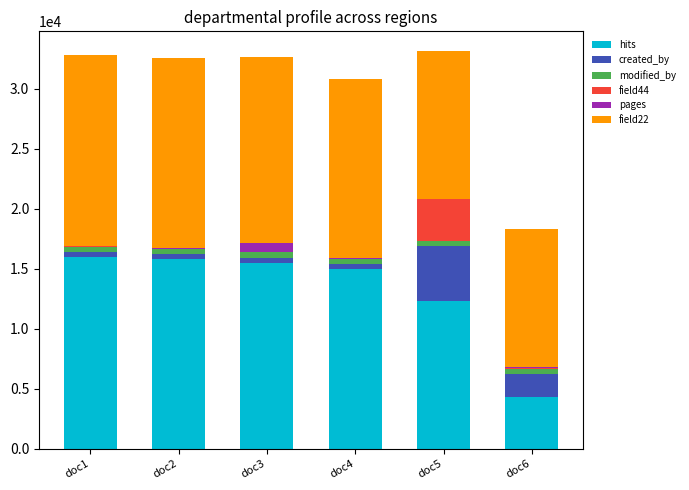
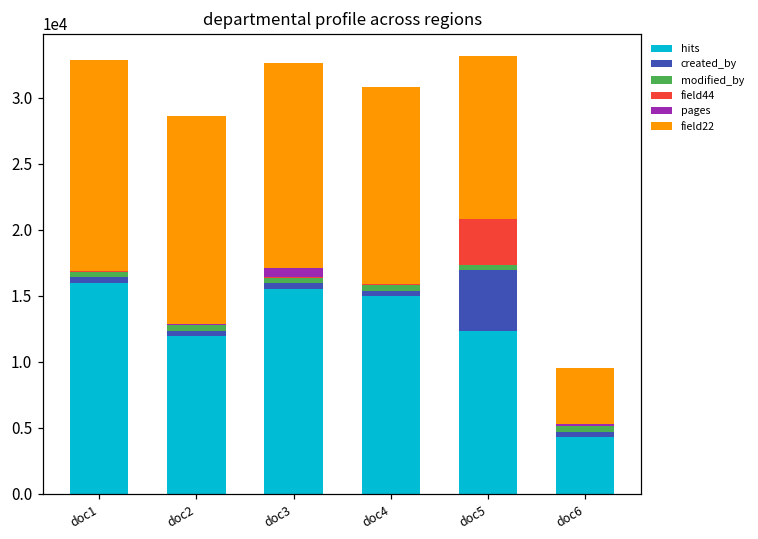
  {
    "hits": {
      "doc1": 16000,
-     "doc2": 15800,
+     "doc2": 11900,
      "doc3": 15500,
      "doc4": 15000,
      "doc5": 12300,
      "doc6": 4300
    },
    "created_by": {
      "doc1": 400,
      "doc2": 400,
      "doc3": 400,
      "doc4": 400,
      "doc5": 4600,
-     "doc6": 1900
+     "doc6": 400
    },
    "modified_by": {
      "doc1": 400,
      "doc2": 400,
      "doc3": 400,
      "doc4": 400,
      "doc5": 400,
      "doc6": 400
    },
    "field44": {
      "doc5": 3500
    },
    "pages": {
      "doc3": 700
    },
    "field22": {
      "doc1": 16000,
      "doc2": 15800,
      "doc3": 15500,
      "doc4": 15000,
      "doc5": 12300,
-     "doc6": 11500
+     "doc6": 4300
    }
  }
